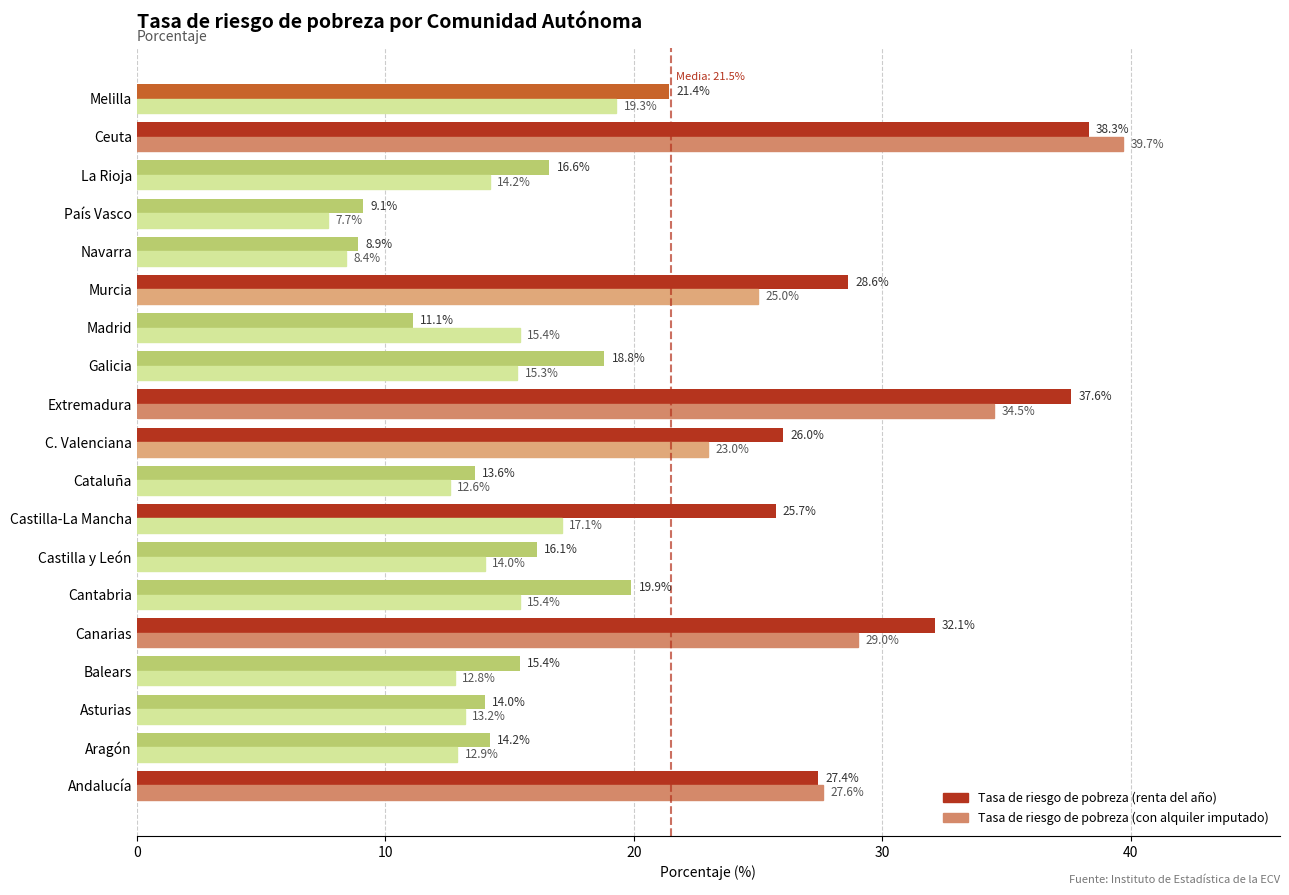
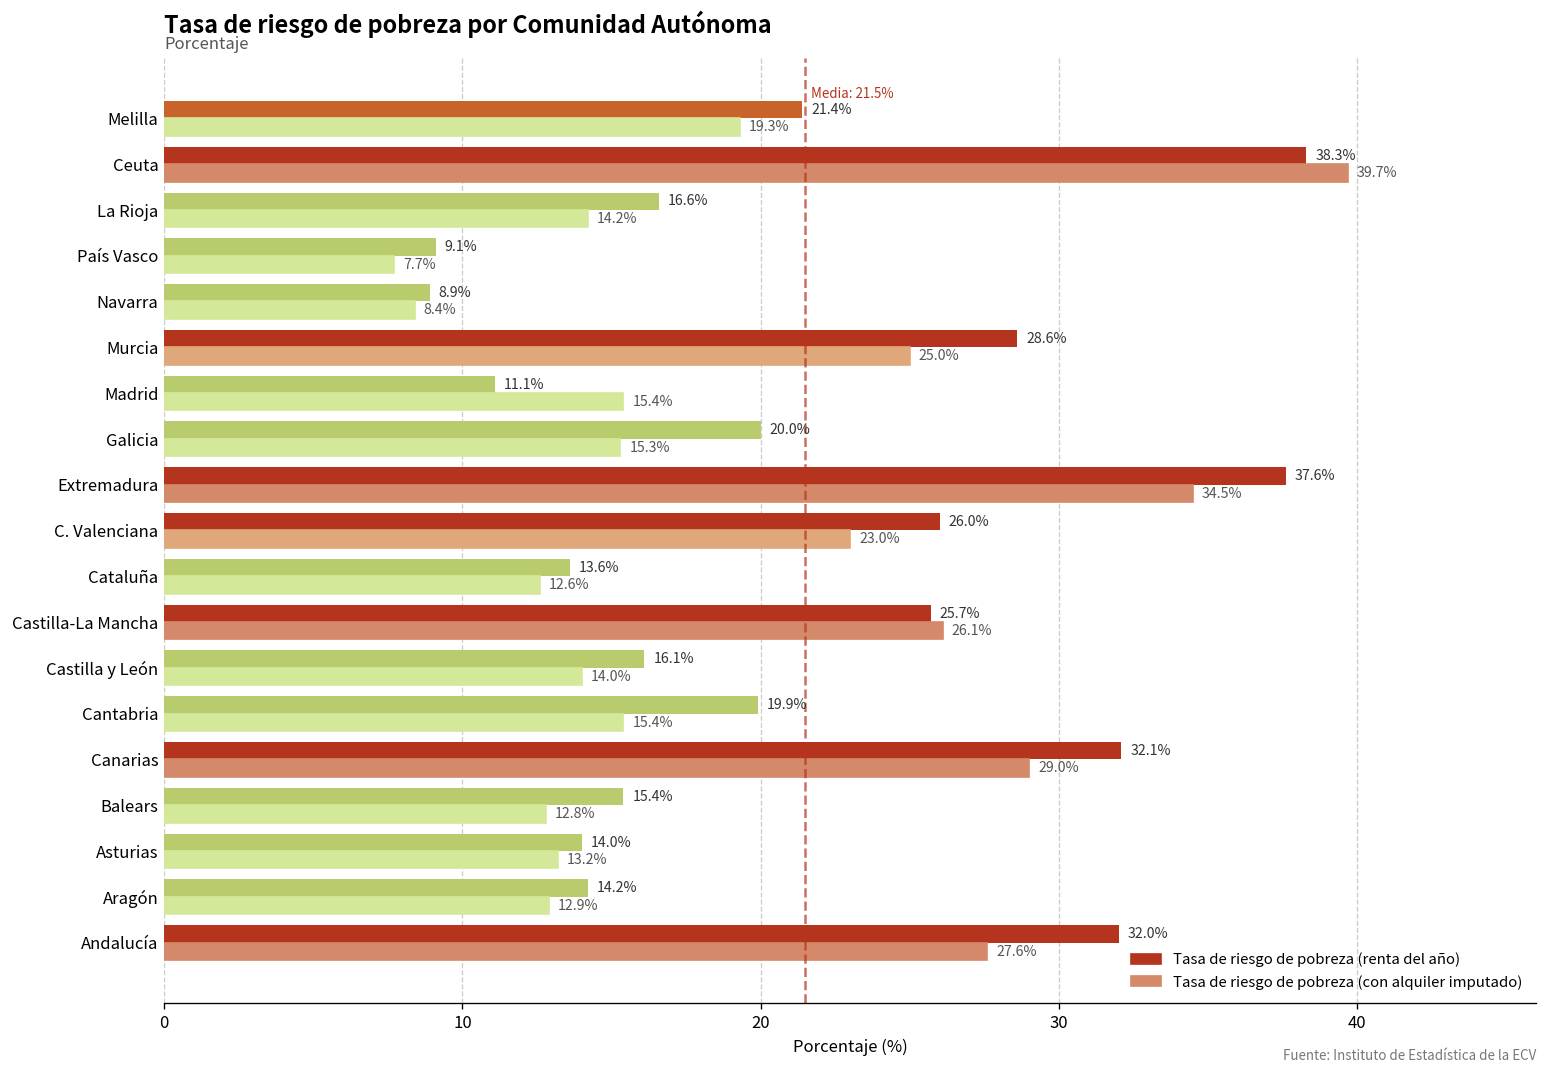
  {
    "Tasa de riesgo de pobreza (renta del año)": {
      "Melilla": "21.4%",
      "Ceuta": "38.3%",
      "La Rioja": "16.6%",
      "País Vasco": "9.1%",
      "Navarra": "8.9%",
      "Murcia": "28.6%",
      "Madrid": "11.1%",
-     "Galicia": "18.8%",
+     "Galicia": "20.0%",
      "Extremadura": "37.6%",
      "C. Valenciana": "26.0%",
      "Cataluña": "13.6%",
      "Castilla-La Mancha": "25.7%",
      "Castilla y León": "16.1%",
      "Cantabria": "19.9%",
      "Canarias": "32.1%",
      "Balears": "15.4%",
      "Asturias": "14.0%",
      "Aragón": "14.2%",
-     "Andalucía": "27.4%"
+     "Andalucía": "32.0%"
    },
    "Tasa de riesgo de pobreza (con alquiler imputado)": {
      "Melilla": "19.3%",
      "Ceuta": "39.7%",
      "La Rioja": "14.2%",
      "País Vasco": "7.7%",
      "Navarra": "8.4%",
      "Murcia": "25.0%",
      "Madrid": "15.4%",
      "Galicia": "15.3%",
      "Extremadura": "34.5%",
      "C. Valenciana": "23.0%",
      "Cataluña": "12.6%",
-     "Castilla-La Mancha": "17.1%",
+     "Castilla-La Mancha": "26.1%",
      "Castilla y León": "14.0%",
      "Cantabria": "15.4%",
      "Canarias": "29.0%",
      "Balears": "12.8%",
      "Asturias": "13.2%",
      "Aragón": "12.9%",
      "Andalucía": "27.6%"
    }
  }
